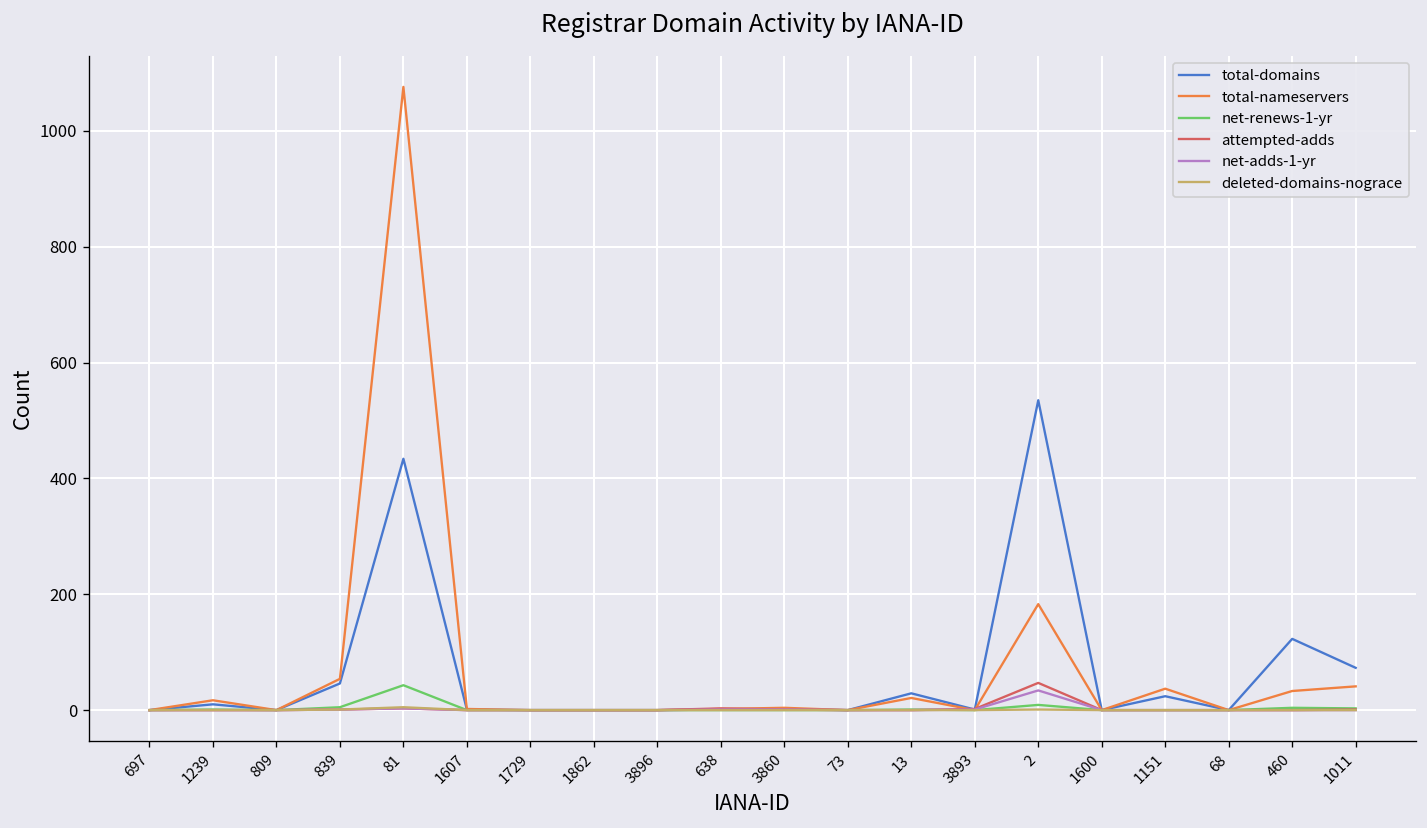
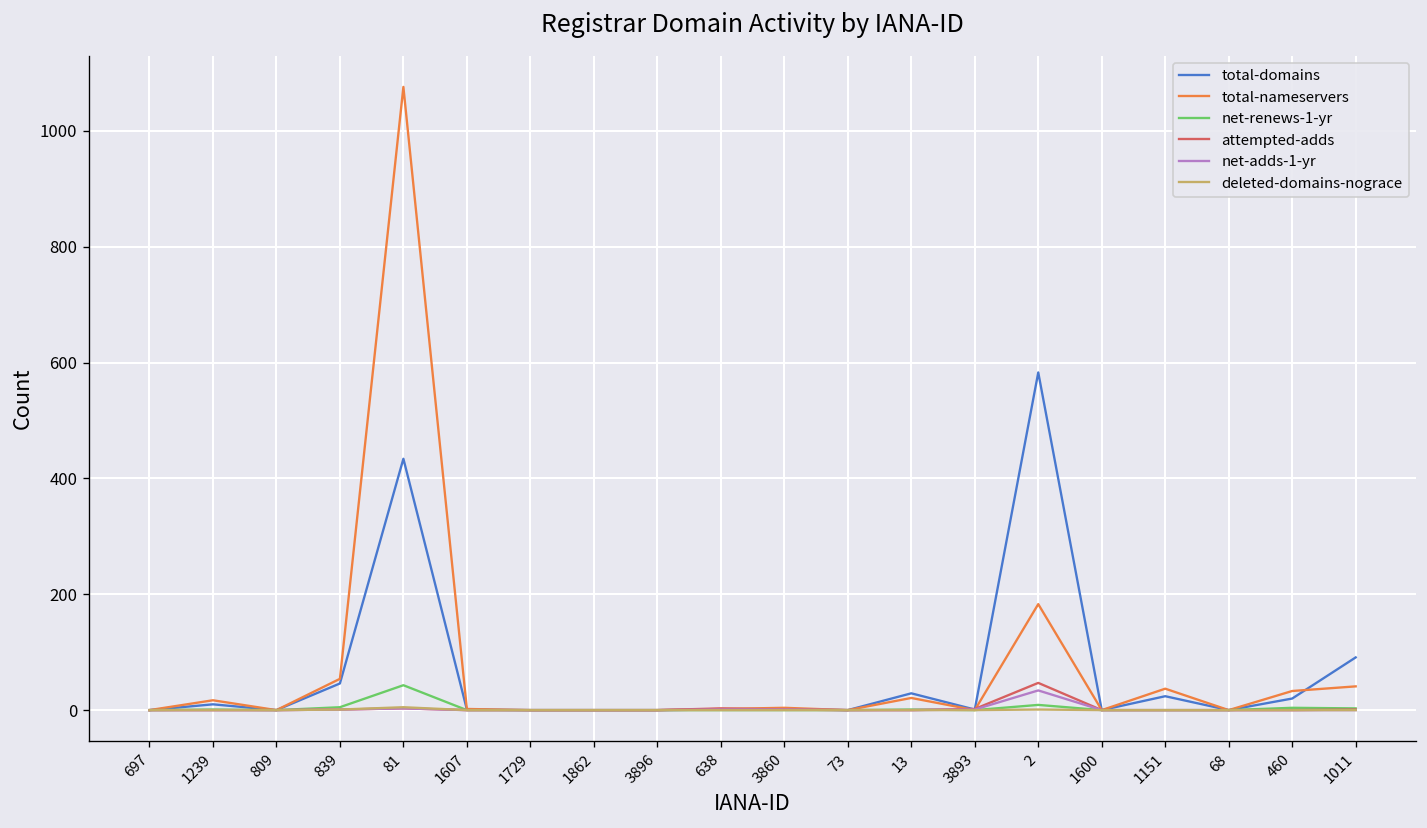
  {
    "total-domains": {
      "1239": 10,
      "839": 50,
      "81": 430,
      "13": 30,
-     "2": 540,
+     "2": 580,
      "1151": 20,
-     "460": 120,
-     "1011": 70
+     "460": 20,
+     "1011": 90
    },
    "net-renews-1-yr": {
      "81": 40,
      "2": 10
    },
    "net-adds-1-yr": {
      "2": 30
    },
    "deleted-domains-nograce": {
      "2": 0
    }
  }
